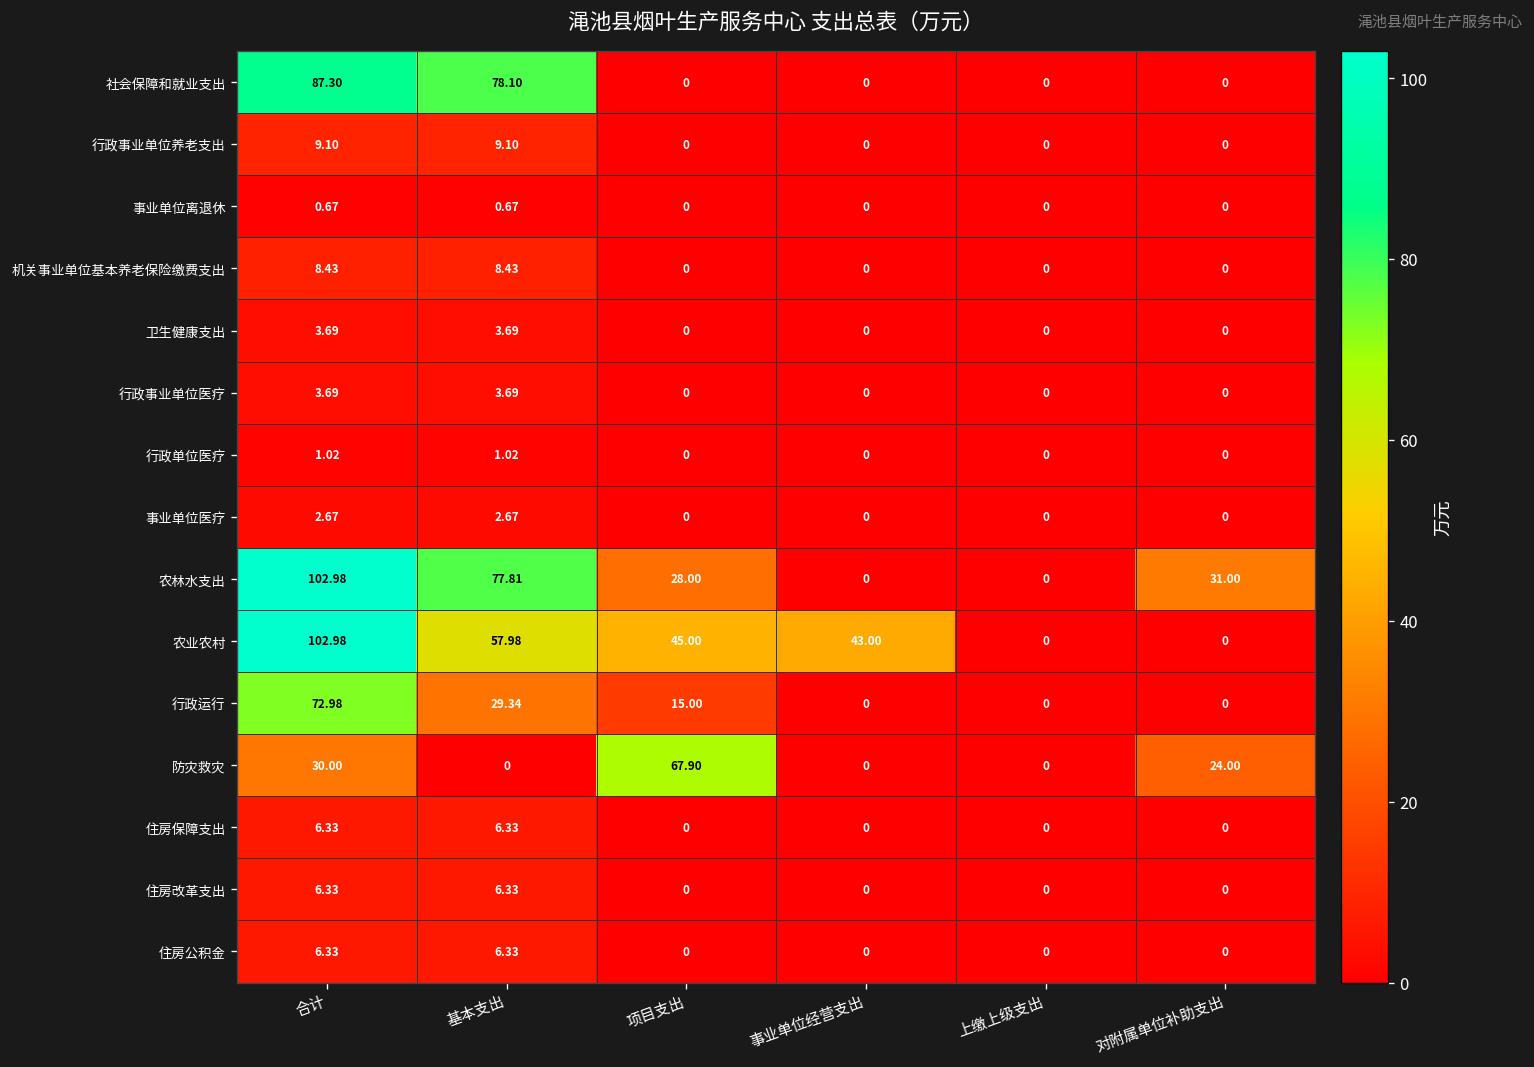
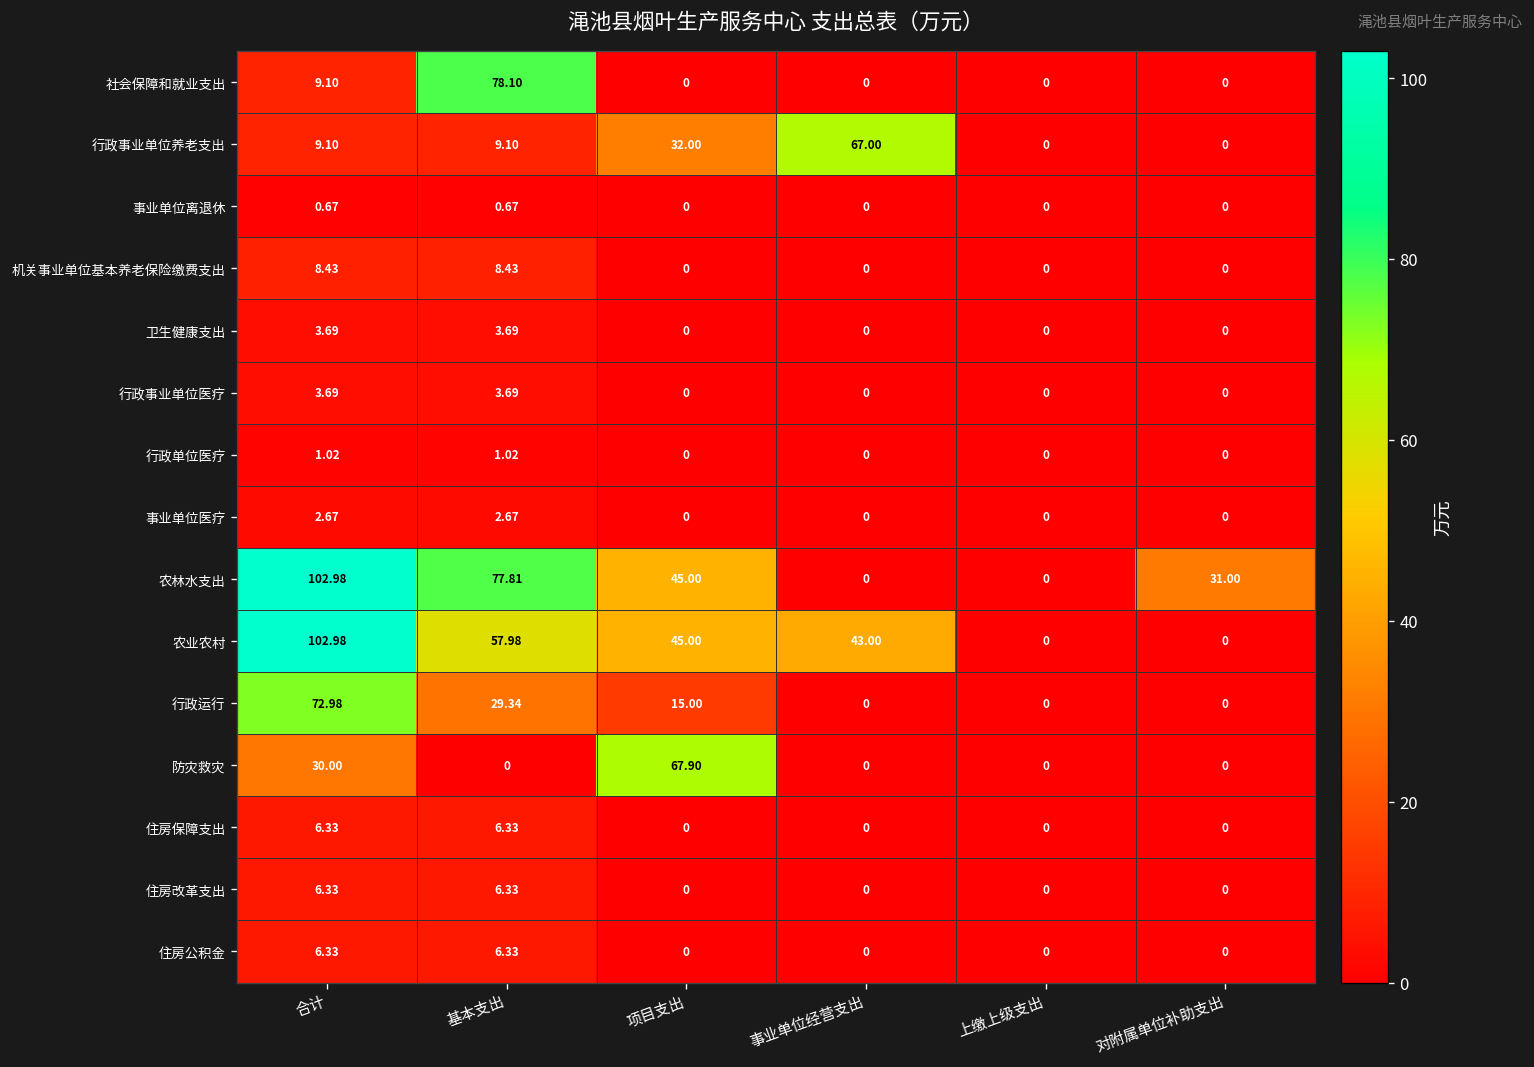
  {
    "社会保障和就业支出": {
-     "合计": 87.30,
+     "合计": 9.10,
      "基本支出": 78.10,
      "项目支出": 0,
      "事业单位经营支出": 0,
      "上缴上级支出": 0,
      "对附属单位补助支出": 0
    },
    "行政事业单位养老支出": {
      "合计": 9.10,
      "基本支出": 9.10,
-     "项目支出": 0,
-     "事业单位经营支出": 0,
+     "项目支出": 32.00,
+     "事业单位经营支出": 67.00,
      "上缴上级支出": 0,
      "对附属单位补助支出": 0
    },
    "事业单位离退休": {
      "合计": 0.67,
      "基本支出": 0.67,
      "项目支出": 0,
      "事业单位经营支出": 0,
      "上缴上级支出": 0,
      "对附属单位补助支出": 0
    },
    "机关事业单位基本养老保险缴费支出": {
      "合计": 8.43,
      "基本支出": 8.43,
      "项目支出": 0,
      "事业单位经营支出": 0,
      "上缴上级支出": 0,
      "对附属单位补助支出": 0
    },
    "卫生健康支出": {
      "合计": 3.69,
      "基本支出": 3.69,
      "项目支出": 0,
      "事业单位经营支出": 0,
      "上缴上级支出": 0,
      "对附属单位补助支出": 0
    },
    "行政事业单位医疗": {
      "合计": 3.69,
      "基本支出": 3.69,
      "项目支出": 0,
      "事业单位经营支出": 0,
      "上缴上级支出": 0,
      "对附属单位补助支出": 0
    },
    "行政单位医疗": {
      "合计": 1.02,
      "基本支出": 1.02,
      "项目支出": 0,
      "事业单位经营支出": 0,
      "上缴上级支出": 0,
      "对附属单位补助支出": 0
    },
    "事业单位医疗": {
      "合计": 2.67,
      "基本支出": 2.67,
      "项目支出": 0,
      "事业单位经营支出": 0,
      "上缴上级支出": 0,
      "对附属单位补助支出": 0
    },
    "农林水支出": {
      "合计": 102.98,
      "基本支出": 77.81,
-     "项目支出": 28.00,
+     "项目支出": 45.00,
      "事业单位经营支出": 0,
      "上缴上级支出": 0,
      "对附属单位补助支出": 31.00
    },
    "农业农村": {
      "合计": 102.98,
      "基本支出": 57.98,
      "项目支出": 45.00,
      "事业单位经营支出": 43.00,
      "上缴上级支出": 0,
      "对附属单位补助支出": 0
    },
    "行政运行": {
      "合计": 72.98,
      "基本支出": 29.34,
      "项目支出": 15.00,
      "事业单位经营支出": 0,
      "上缴上级支出": 0,
      "对附属单位补助支出": 0
    },
    "防灾救灾": {
      "合计": 30.00,
      "基本支出": 0,
      "项目支出": 67.90,
      "事业单位经营支出": 0,
      "上缴上级支出": 0,
-     "对附属单位补助支出": 24.00
+     "对附属单位补助支出": 0
    },
    "住房保障支出": {
      "合计": 6.33,
      "基本支出": 6.33,
      "项目支出": 0,
      "事业单位经营支出": 0,
      "上缴上级支出": 0,
      "对附属单位补助支出": 0
    },
    "住房改革支出": {
      "合计": 6.33,
      "基本支出": 6.33,
      "项目支出": 0,
      "事业单位经营支出": 0,
      "上缴上级支出": 0,
      "对附属单位补助支出": 0
    },
    "住房公积金": {
      "合计": 6.33,
      "基本支出": 6.33,
      "项目支出": 0,
      "事业单位经营支出": 0,
      "上缴上级支出": 0,
      "对附属单位补助支出": 0
    }
  }
